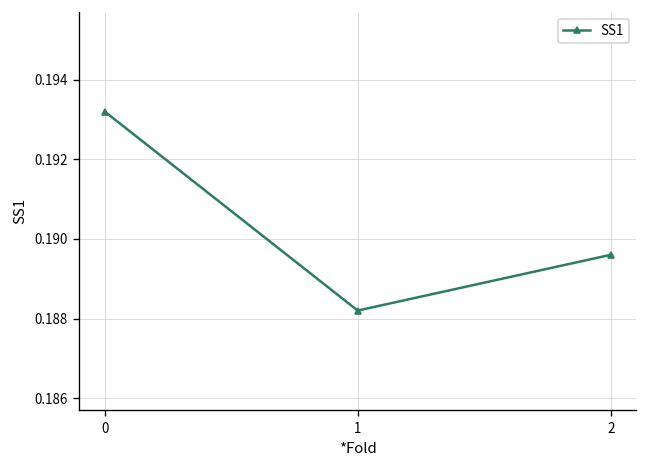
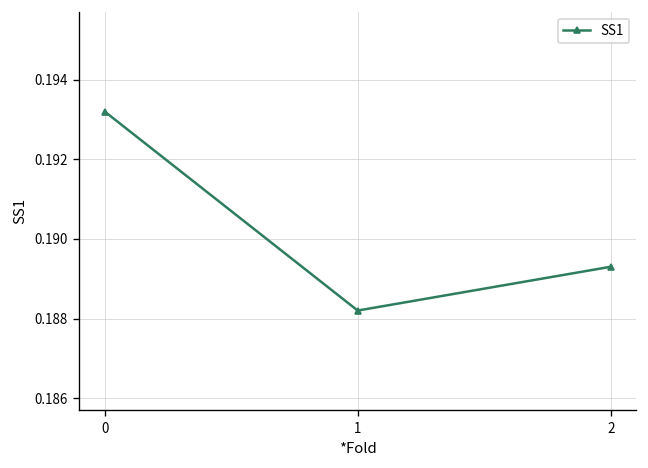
  {
    "0": 0.1932,
    "1": 0.1882,
-   "2": 0.1896
+   "2": 0.1893
  }
